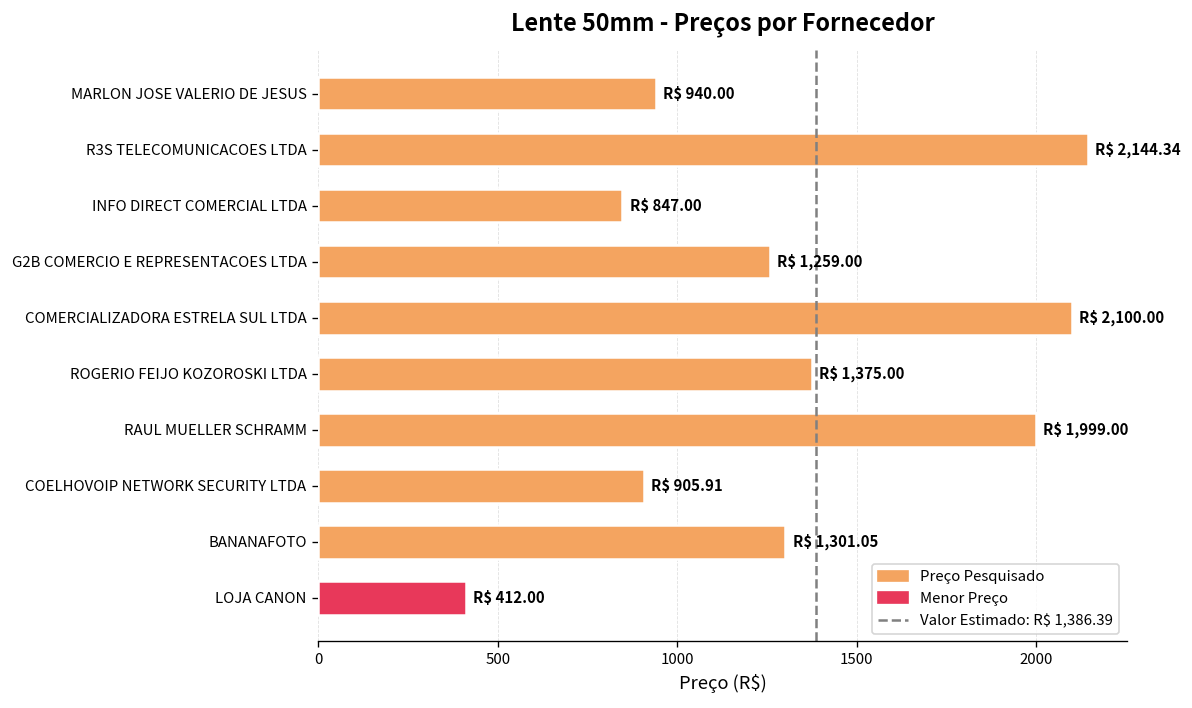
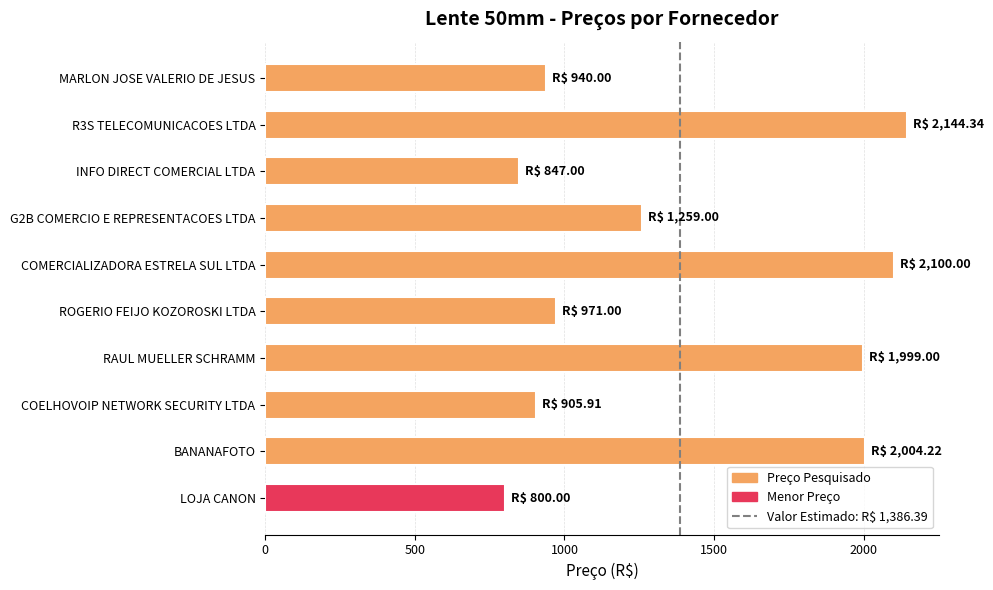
  {
    "MARLON JOSE VALERIO DE JESUS": "940.00",
    "R3S TELECOMUNICACOES LTDA": "2,144.34",
    "INFO DIRECT COMERCIAL LTDA": "847.00",
    "G2B COMERCIO E REPRESENTACOES LTDA": "1,259.00",
    "COMERCIALIZADORA ESTRELA SUL LTDA": "2,100.00",
-   "ROGERIO FEIJO KOZOROSKI LTDA": "1,375.00",
+   "ROGERIO FEIJO KOZOROSKI LTDA": "971.00",
    "RAUL MUELLER SCHRAMM": "1,999.00",
    "COELHOVOIP NETWORK SECURITY LTDA": "905.91",
-   "BANANAFOTO": "1,301.05",
-   "LOJA CANON": "412.00"
+   "BANANAFOTO": "2,004.22",
+   "LOJA CANON": "800.00"
  }
